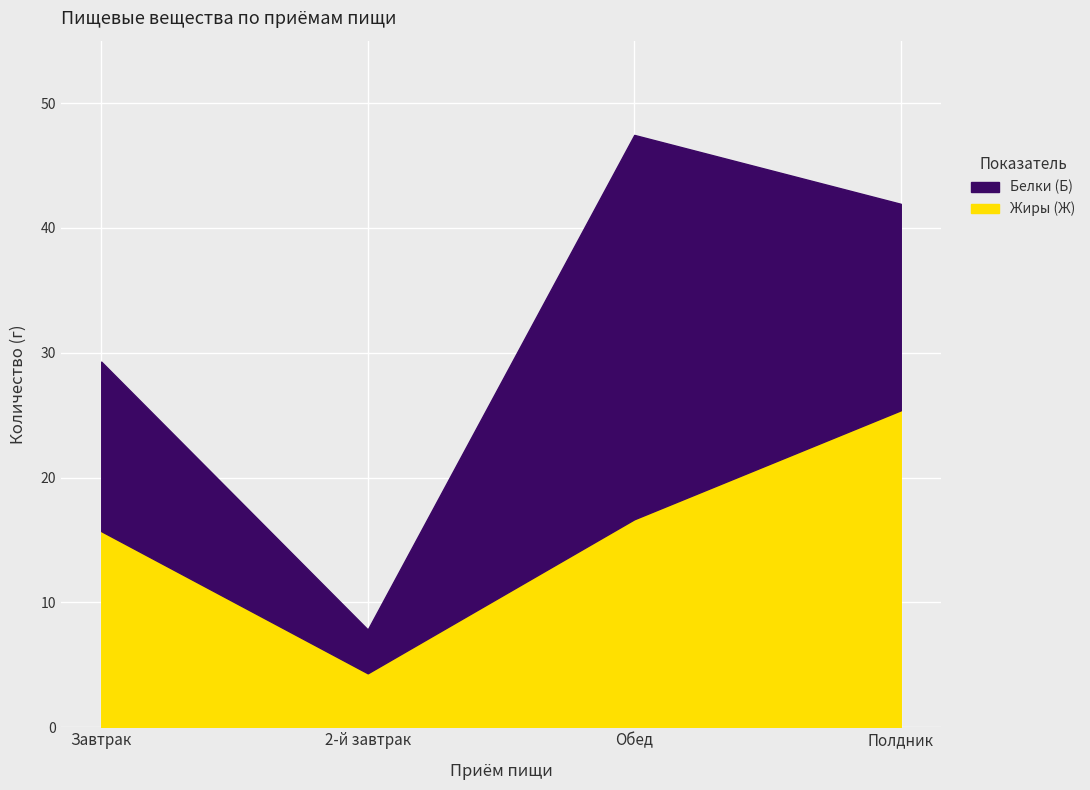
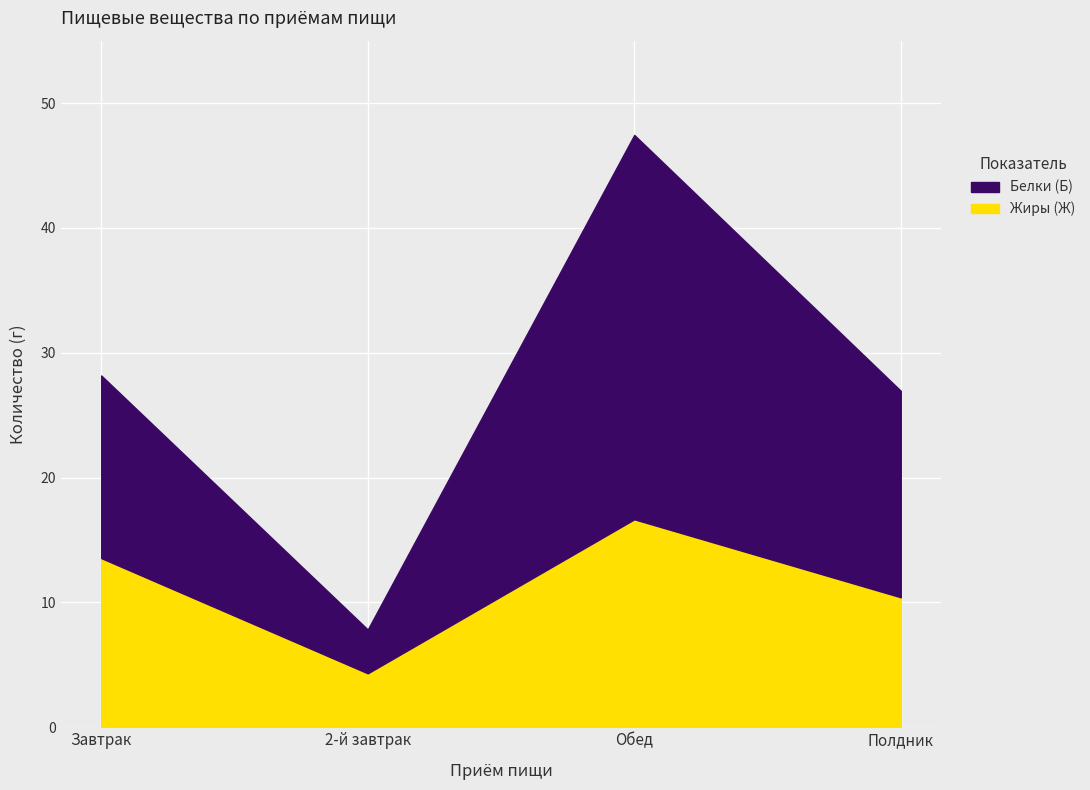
  {
    "Жиры (Ж)": {
-     "Завтрак": 15.7,
+     "Завтрак": 13.6,
      "2-й завтрак": 4.3,
      "Обед": 16.7,
-     "Полдник": 25.4
+     "Полдник": 10.4
    },
    "Белки (Б)": {
-     "Завтрак": 13.6,
+     "Завтрак": 14.6,
      "2-й завтрак": 3.5,
      "Обед": 30.8,
      "Полдник": 16.5
    }
  }
